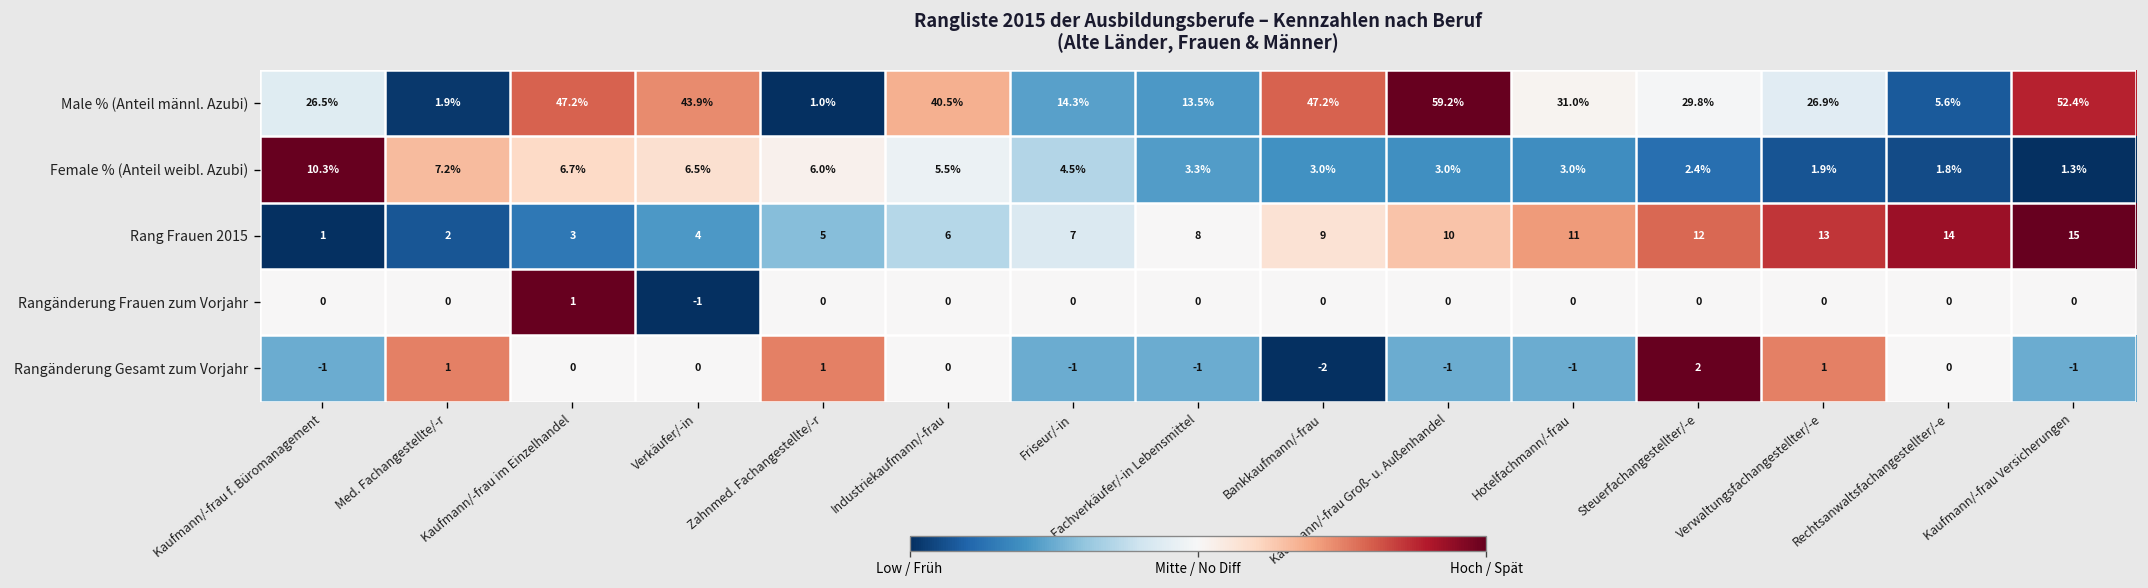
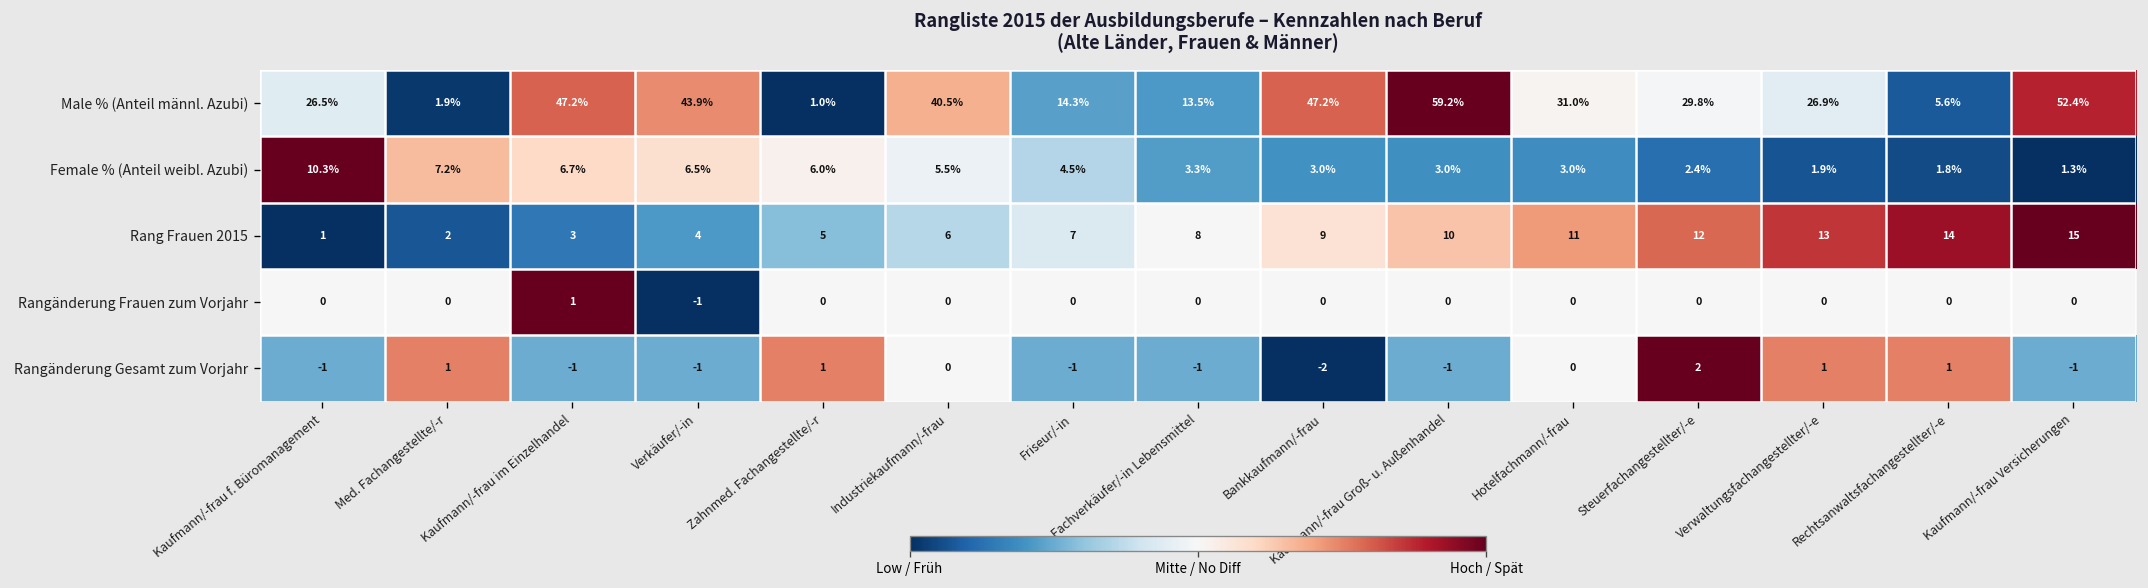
  {
    "Male % (Anteil männl. Azubi)": {
      "Kaufmann/-frau f. Büromanagement": "26.5%",
      "Med. Fachangestellte/-r": "1.9%",
      "Kaufmann/-frau im Einzelhandel": "47.2%",
      "Verkäufer/-in": "43.9%",
      "Zahnmed. Fachangestellte/-r": "1.0%",
      "Industriekaufmann/-frau": "40.5%",
      "Friseur/-in": "14.3%",
      "Fachverkäufer/-in Lebensmittel": "13.5%",
      "Bankkaufmann/-frau": "47.2%",
      "Kaufmann/-frau Groß- u. Außenhandel": "59.2%",
      "Hotelfachmann/-frau": "31.0%",
      "Steuerfachangestellter/-e": "29.8%",
      "Verwaltungsfachangestellter/-e": "26.9%",
      "Rechtsanwaltsfachangestellter/-e": "5.6%",
      "Kaufmann/-frau Versicherungen": "52.4%"
    },
    "Female % (Anteil weibl. Azubi)": {
      "Kaufmann/-frau f. Büromanagement": "10.3%",
      "Med. Fachangestellte/-r": "7.2%",
      "Kaufmann/-frau im Einzelhandel": "6.7%",
      "Verkäufer/-in": "6.5%",
      "Zahnmed. Fachangestellte/-r": "6.0%",
      "Industriekaufmann/-frau": "5.5%",
      "Friseur/-in": "4.5%",
      "Fachverkäufer/-in Lebensmittel": "3.3%",
      "Bankkaufmann/-frau": "3.0%",
      "Kaufmann/-frau Groß- u. Außenhandel": "3.0%",
      "Hotelfachmann/-frau": "3.0%",
      "Steuerfachangestellter/-e": "2.4%",
      "Verwaltungsfachangestellter/-e": "1.9%",
      "Rechtsanwaltsfachangestellter/-e": "1.8%",
      "Kaufmann/-frau Versicherungen": "1.3%"
    },
    "Rang Frauen 2015": {
      "Kaufmann/-frau f. Büromanagement": "1",
      "Med. Fachangestellte/-r": "2",
      "Kaufmann/-frau im Einzelhandel": "3",
      "Verkäufer/-in": "4",
      "Zahnmed. Fachangestellte/-r": "5",
      "Industriekaufmann/-frau": "6",
      "Friseur/-in": "7",
      "Fachverkäufer/-in Lebensmittel": "8",
      "Bankkaufmann/-frau": "9",
      "Kaufmann/-frau Groß- u. Außenhandel": "10",
      "Hotelfachmann/-frau": "11",
      "Steuerfachangestellter/-e": "12",
      "Verwaltungsfachangestellter/-e": "13",
      "Rechtsanwaltsfachangestellter/-e": "14",
      "Kaufmann/-frau Versicherungen": "15"
    },
    "Rangänderung Frauen zum Vorjahr": {
      "Kaufmann/-frau f. Büromanagement": "0",
      "Med. Fachangestellte/-r": "0",
      "Kaufmann/-frau im Einzelhandel": "1",
      "Verkäufer/-in": "-1",
      "Zahnmed. Fachangestellte/-r": "0",
      "Industriekaufmann/-frau": "0",
      "Friseur/-in": "0",
      "Fachverkäufer/-in Lebensmittel": "0",
      "Bankkaufmann/-frau": "0",
      "Kaufmann/-frau Groß- u. Außenhandel": "0",
      "Hotelfachmann/-frau": "0",
      "Steuerfachangestellter/-e": "0",
      "Verwaltungsfachangestellter/-e": "0",
      "Rechtsanwaltsfachangestellter/-e": "0",
      "Kaufmann/-frau Versicherungen": "0"
    },
    "Rangänderung Gesamt zum Vorjahr": {
      "Kaufmann/-frau f. Büromanagement": "-1",
      "Med. Fachangestellte/-r": "1",
-     "Kaufmann/-frau im Einzelhandel": "0",
-     "Verkäufer/-in": "0",
+     "Kaufmann/-frau im Einzelhandel": "-1",
+     "Verkäufer/-in": "-1",
      "Zahnmed. Fachangestellte/-r": "1",
      "Industriekaufmann/-frau": "0",
      "Friseur/-in": "-1",
      "Fachverkäufer/-in Lebensmittel": "-1",
      "Bankkaufmann/-frau": "-2",
      "Kaufmann/-frau Groß- u. Außenhandel": "-1",
-     "Hotelfachmann/-frau": "-1",
+     "Hotelfachmann/-frau": "0",
      "Steuerfachangestellter/-e": "2",
      "Verwaltungsfachangestellter/-e": "1",
-     "Rechtsanwaltsfachangestellter/-e": "0",
+     "Rechtsanwaltsfachangestellter/-e": "1",
      "Kaufmann/-frau Versicherungen": "-1"
    }
  }
